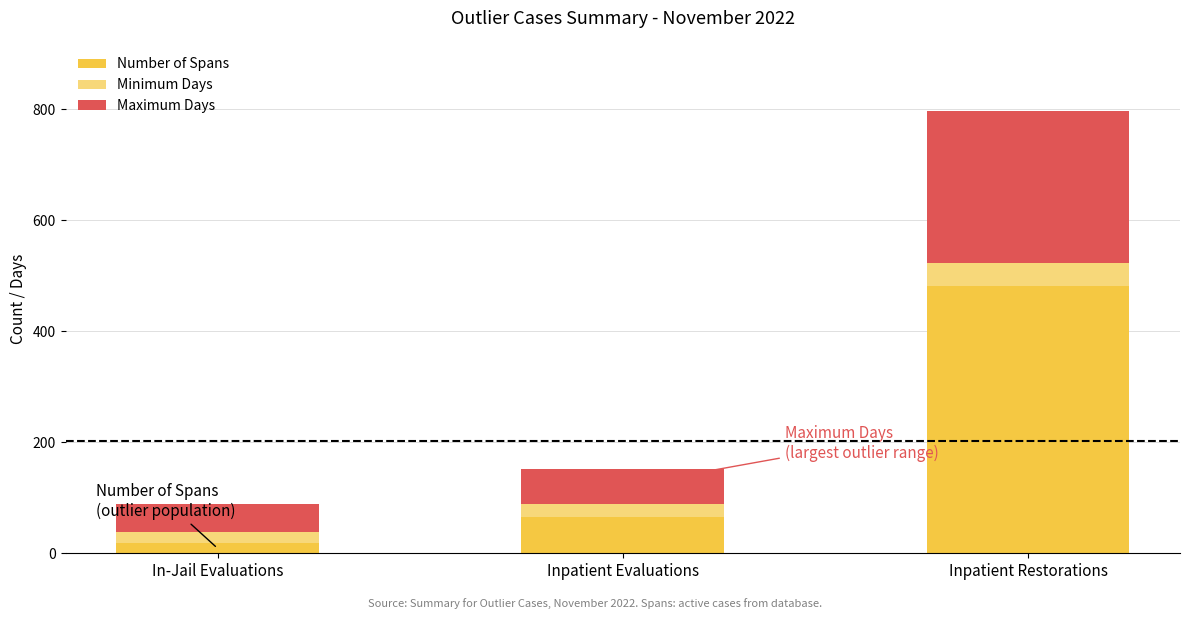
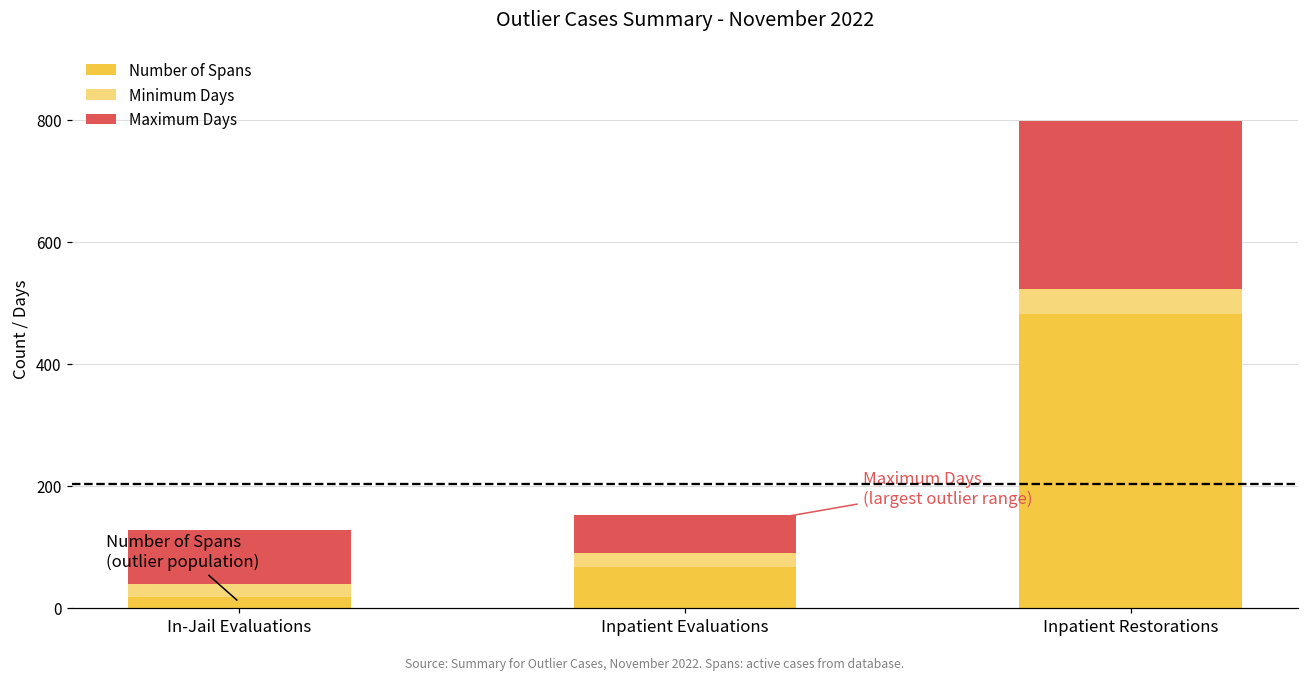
  {
    "Maximum Days": {
-     "In-Jail Evaluations": 50,
+     "In-Jail Evaluations": 90,
      "Inpatient Evaluations": 60,
      "Inpatient Restorations": 270
    }
  }
